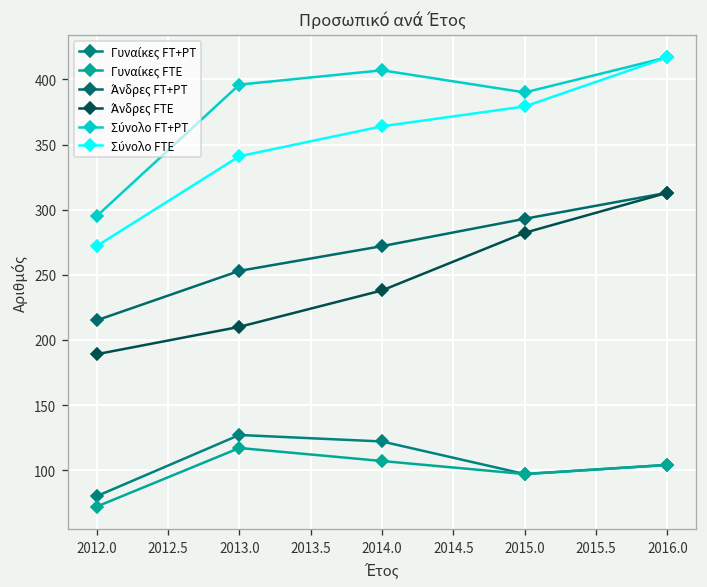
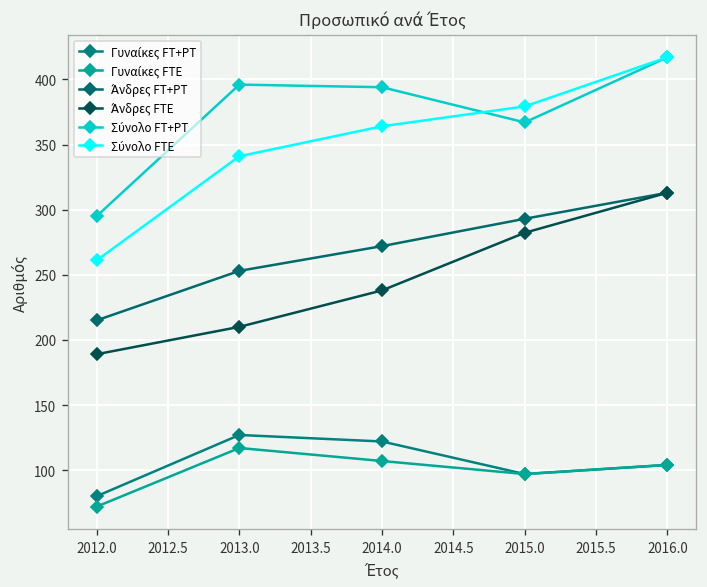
  {
    "Σύνολο FT+PT": {
      "2012.0": 295,
      "2013.0": 396,
-     "2014.0": 407,
-     "2015.0": 390
+     "2014.0": 394,
+     "2015.0": 367
    },
    "Σύνολο FTE": {
-     "2012.0": 272,
+     "2012.0": 261,
      "2013.0": 341,
      "2014.0": 364,
      "2015.0": 379
    }
  }
